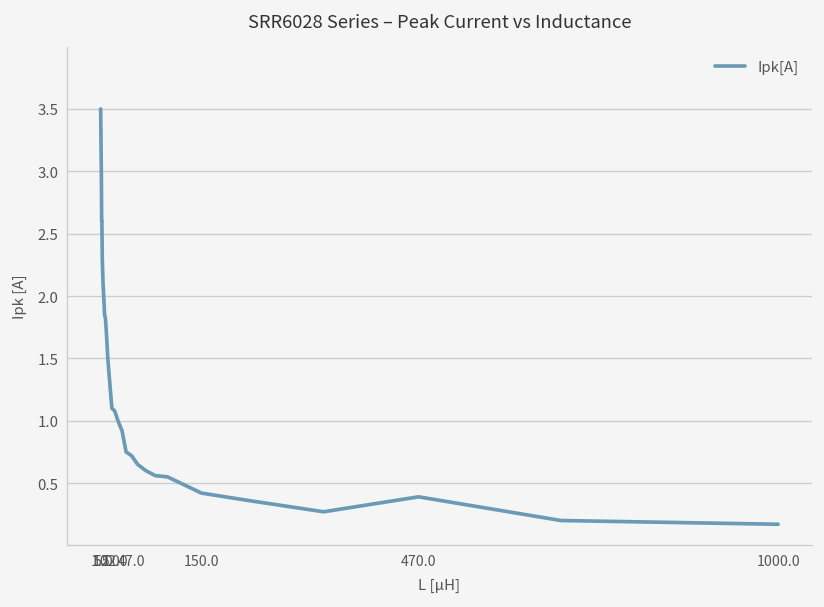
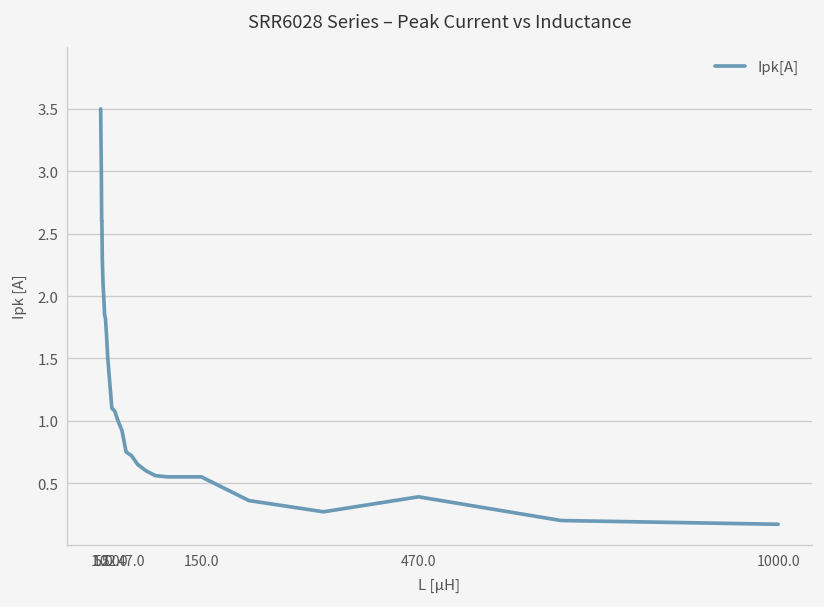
  {
-   "150.0": 0.42,
+   "150.0": 0.55,
    "470.0": 0.39,
    "1000.0": 0.17
  }
